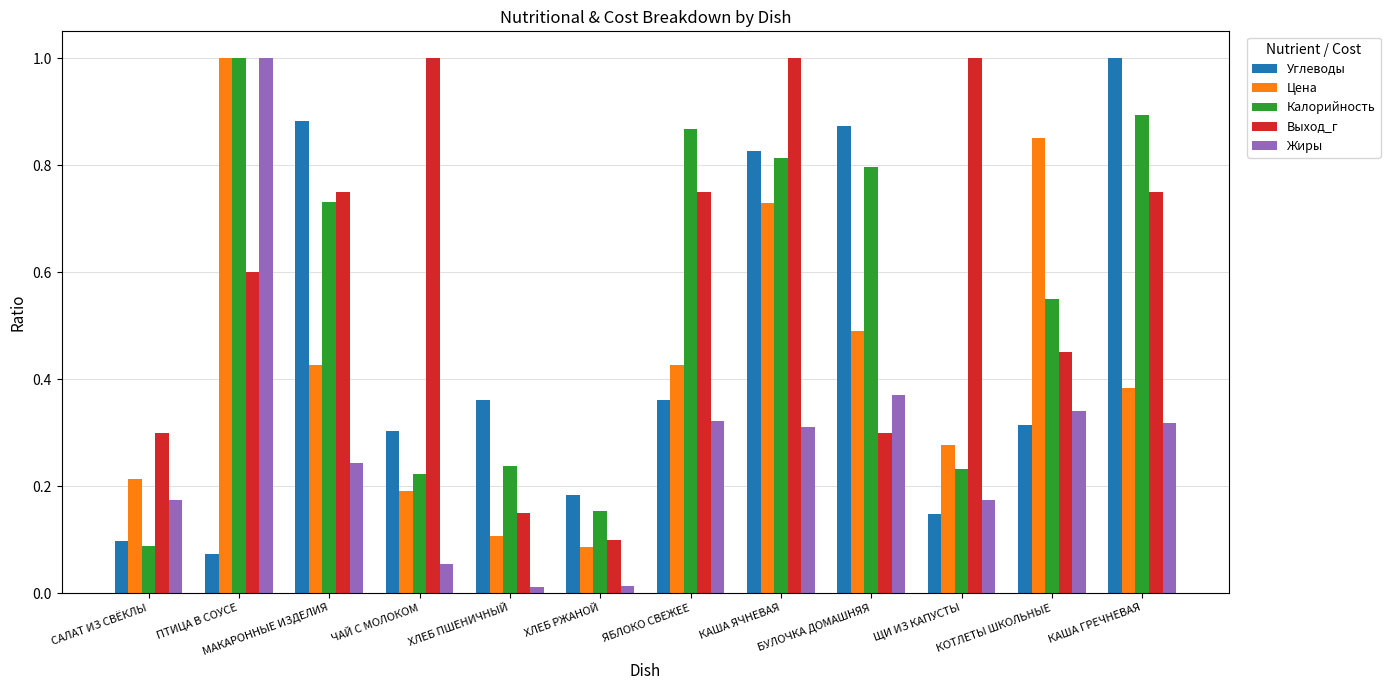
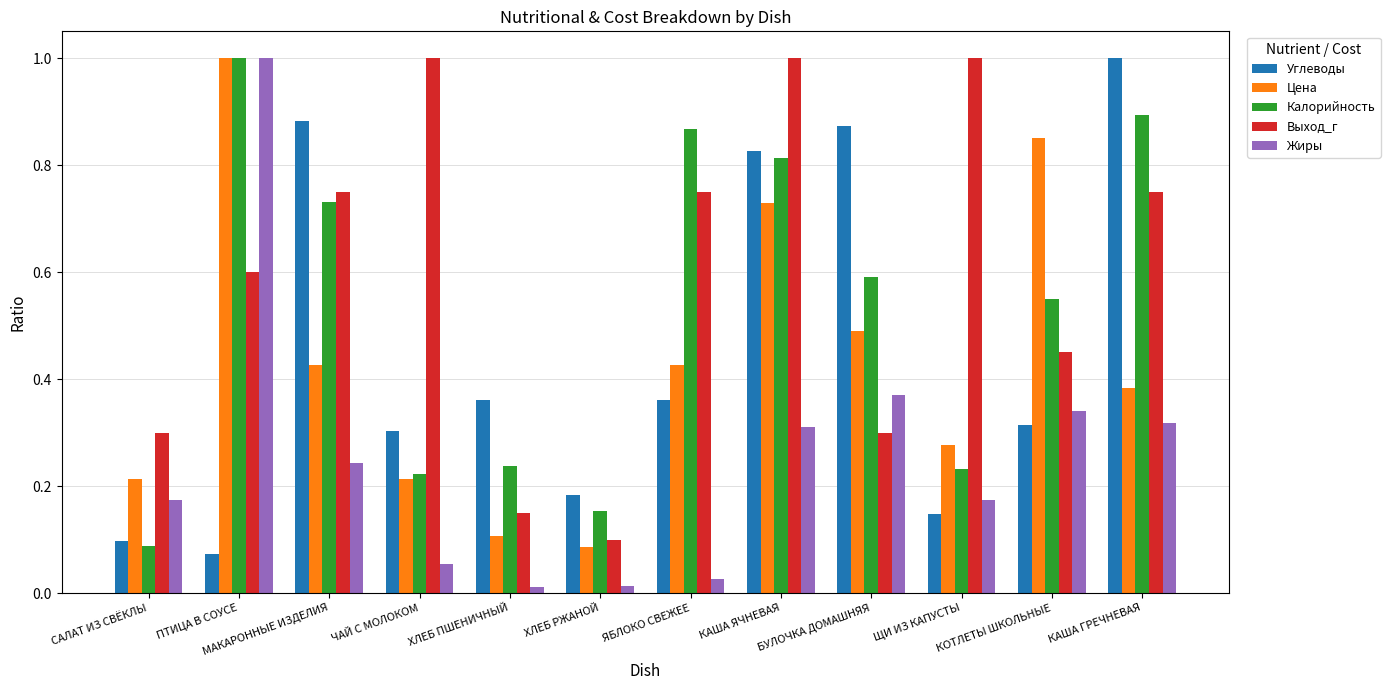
  {
    "Углеводы": {
      "САЛАТ ИЗ СВЁКЛЫ": 0.10,
      "ПТИЦА В СОУСЕ": 0.07,
      "МАКАРОННЫЕ ИЗДЕЛИЯ": 0.88,
      "ЧАЙ С МОЛОКОМ": 0.30,
      "ХЛЕБ ПШЕНИЧНЫЙ": 0.36,
      "ХЛЕБ РЖАНОЙ": 0.18,
      "ЯБЛОКО СВЕЖЕЕ": 0.36,
      "КАША ЯЧНЕВАЯ": 0.83,
      "БУЛОЧКА ДОМАШНЯЯ": 0.87,
      "ЩИ ИЗ КАПУСТЫ": 0.15,
      "КОТЛЕТЫ ШКОЛЬНЫЕ": 0.31,
      "КАША ГРЕЧНЕВАЯ": 1.00
    },
    "Цена": {
      "САЛАТ ИЗ СВЁКЛЫ": 0.21,
      "ПТИЦА В СОУСЕ": 1.00,
      "МАКАРОННЫЕ ИЗДЕЛИЯ": 0.43,
-     "ЧАЙ С МОЛОКОМ": 0.19,
+     "ЧАЙ С МОЛОКОМ": 0.21,
      "ХЛЕБ ПШЕНИЧНЫЙ": 0.11,
      "ХЛЕБ РЖАНОЙ": 0.09,
      "ЯБЛОКО СВЕЖЕЕ": 0.43,
      "КАША ЯЧНЕВАЯ": 0.73,
      "БУЛОЧКА ДОМАШНЯЯ": 0.49,
      "ЩИ ИЗ КАПУСТЫ": 0.28,
      "КОТЛЕТЫ ШКОЛЬНЫЕ": 0.85,
      "КАША ГРЕЧНЕВАЯ": 0.38
    },
    "Калорийность": {
      "САЛАТ ИЗ СВЁКЛЫ": 0.09,
      "ПТИЦА В СОУСЕ": 1.00,
      "МАКАРОННЫЕ ИЗДЕЛИЯ": 0.73,
      "ЧАЙ С МОЛОКОМ": 0.22,
      "ХЛЕБ ПШЕНИЧНЫЙ": 0.24,
      "ХЛЕБ РЖАНОЙ": 0.15,
      "ЯБЛОКО СВЕЖЕЕ": 0.87,
      "КАША ЯЧНЕВАЯ": 0.81,
-     "БУЛОЧКА ДОМАШНЯЯ": 0.80,
+     "БУЛОЧКА ДОМАШНЯЯ": 0.59,
      "ЩИ ИЗ КАПУСТЫ": 0.23,
      "КОТЛЕТЫ ШКОЛЬНЫЕ": 0.55,
      "КАША ГРЕЧНЕВАЯ": 0.89
    },
    "Выход_г": {
      "САЛАТ ИЗ СВЁКЛЫ": 0.30,
      "ПТИЦА В СОУСЕ": 0.60,
      "МАКАРОННЫЕ ИЗДЕЛИЯ": 0.75,
      "ЧАЙ С МОЛОКОМ": 1.00,
      "ХЛЕБ ПШЕНИЧНЫЙ": 0.15,
      "ХЛЕБ РЖАНОЙ": 0.10,
      "ЯБЛОКО СВЕЖЕЕ": 0.75,
      "КАША ЯЧНЕВАЯ": 1.00,
      "БУЛОЧКА ДОМАШНЯЯ": 0.30,
      "ЩИ ИЗ КАПУСТЫ": 1.00,
      "КОТЛЕТЫ ШКОЛЬНЫЕ": 0.45,
      "КАША ГРЕЧНЕВАЯ": 0.75
    },
    "Жиры": {
      "САЛАТ ИЗ СВЁКЛЫ": 0.17,
      "ПТИЦА В СОУСЕ": 1.00,
      "МАКАРОННЫЕ ИЗДЕЛИЯ": 0.24,
      "ЧАЙ С МОЛОКОМ": 0.05,
      "ХЛЕБ ПШЕНИЧНЫЙ": 0.01,
      "ХЛЕБ РЖАНОЙ": 0.01,
-     "ЯБЛОКО СВЕЖЕЕ": 0.32,
+     "ЯБЛОКО СВЕЖЕЕ": 0.03,
      "КАША ЯЧНЕВАЯ": 0.31,
      "БУЛОЧКА ДОМАШНЯЯ": 0.37,
      "ЩИ ИЗ КАПУСТЫ": 0.17,
      "КОТЛЕТЫ ШКОЛЬНЫЕ": 0.34,
      "КАША ГРЕЧНЕВАЯ": 0.32
    }
  }
